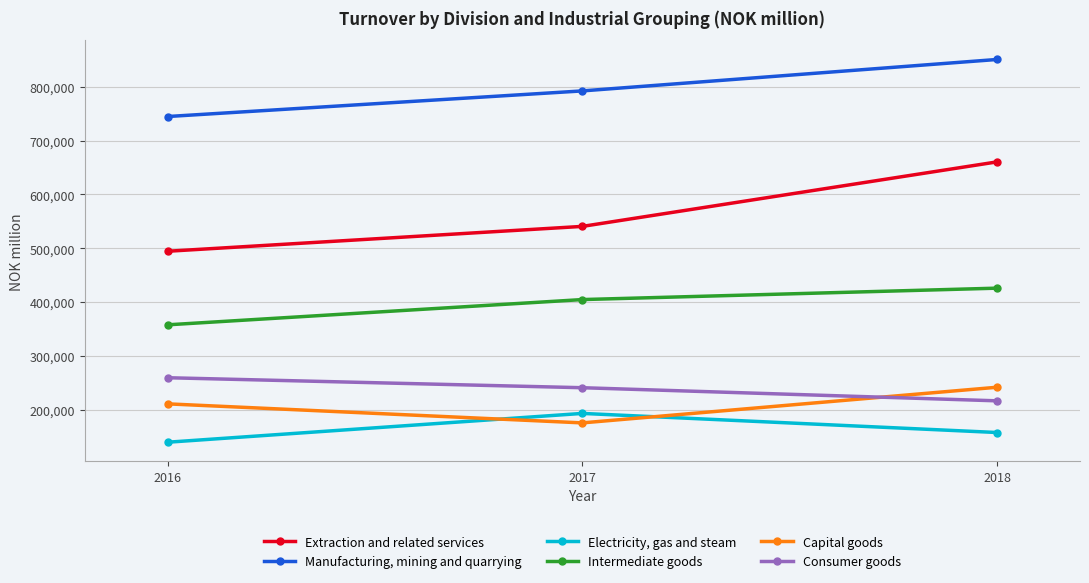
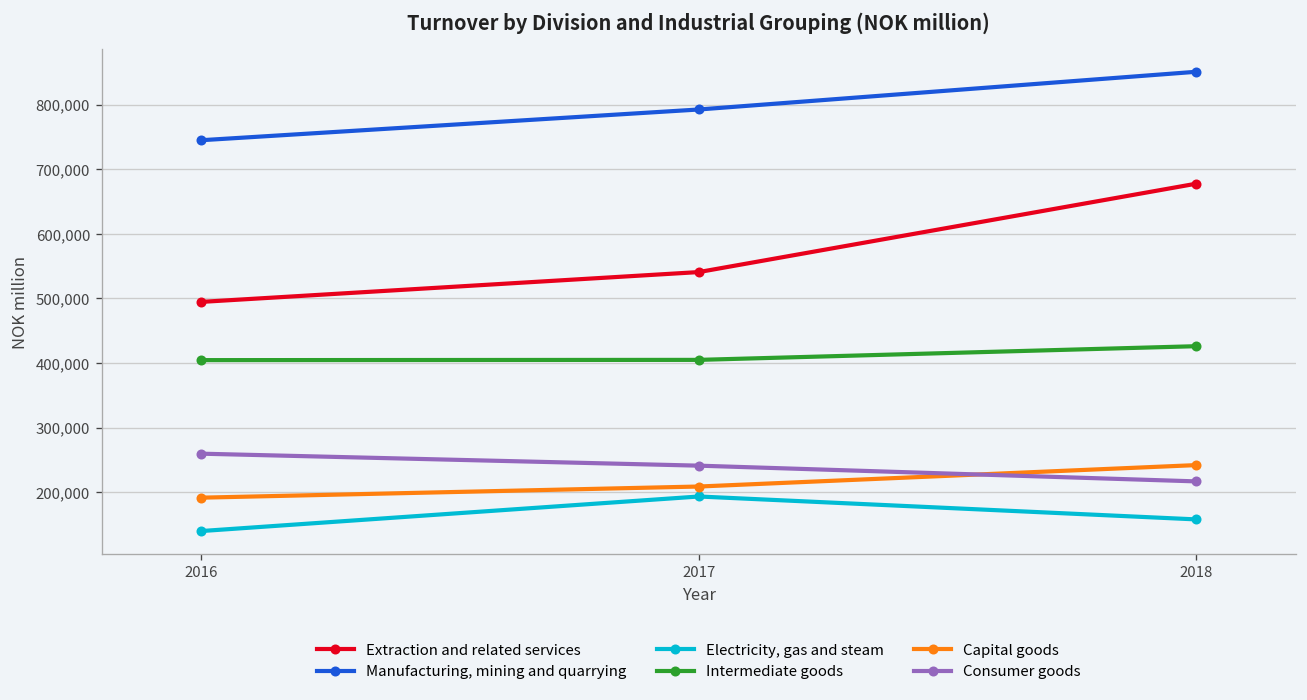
  {
    "Extraction and related services": {
      "2016": "490,000",
      "2017": "540,000",
-     "2018": "660,000"
+     "2018": "680,000"
    },
    "Manufacturing, mining and quarrying": {
      "2016": "740,000",
      "2017": "790,000",
      "2018": "850,000"
    },
    "Electricity, gas and steam": {
      "2016": "140,000",
      "2017": "190,000",
      "2018": "160,000"
    },
    "Intermediate goods": {
-     "2016": "360,000",
+     "2016": "400,000",
      "2017": "400,000",
      "2018": "430,000"
    },
    "Capital goods": {
-     "2016": "210,000",
-     "2017": "180,000",
+     "2016": "190,000",
+     "2017": "210,000",
      "2018": "240,000"
    },
    "Consumer goods": {
      "2016": "260,000",
      "2017": "240,000",
      "2018": "220,000"
    }
  }
